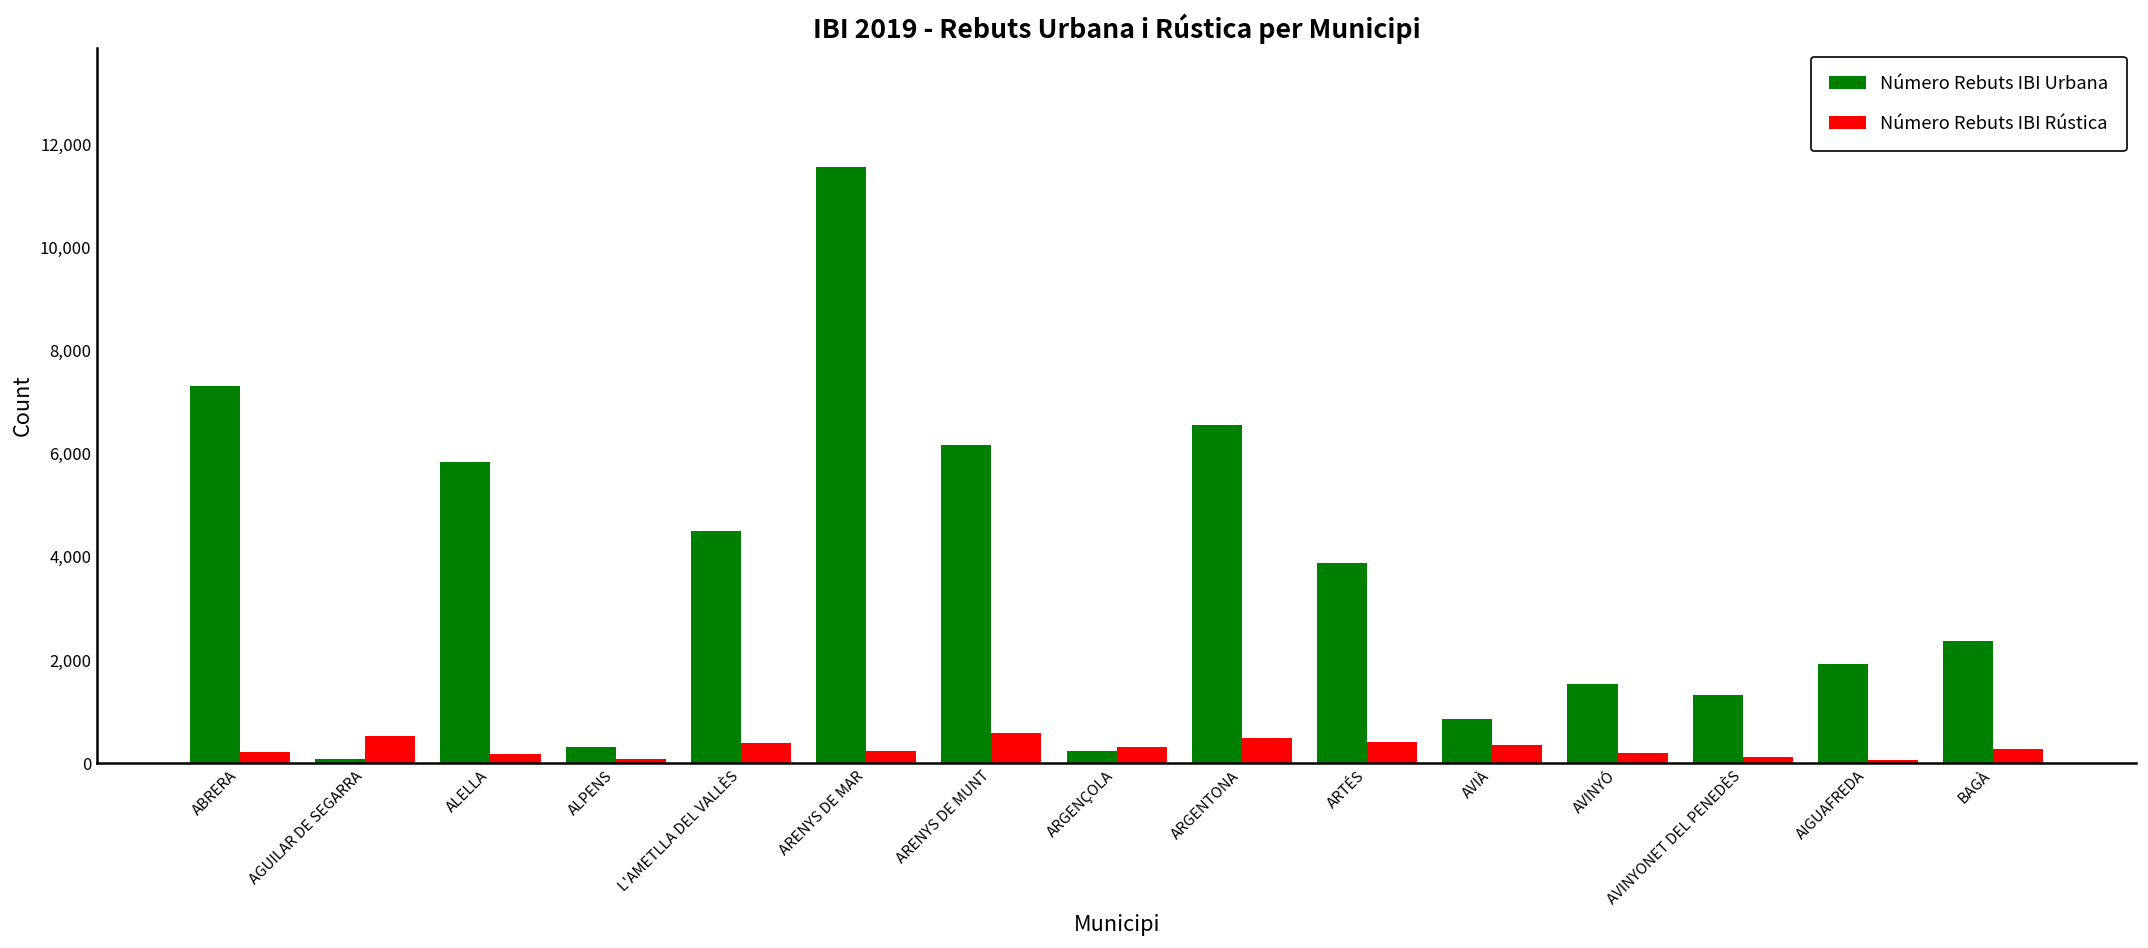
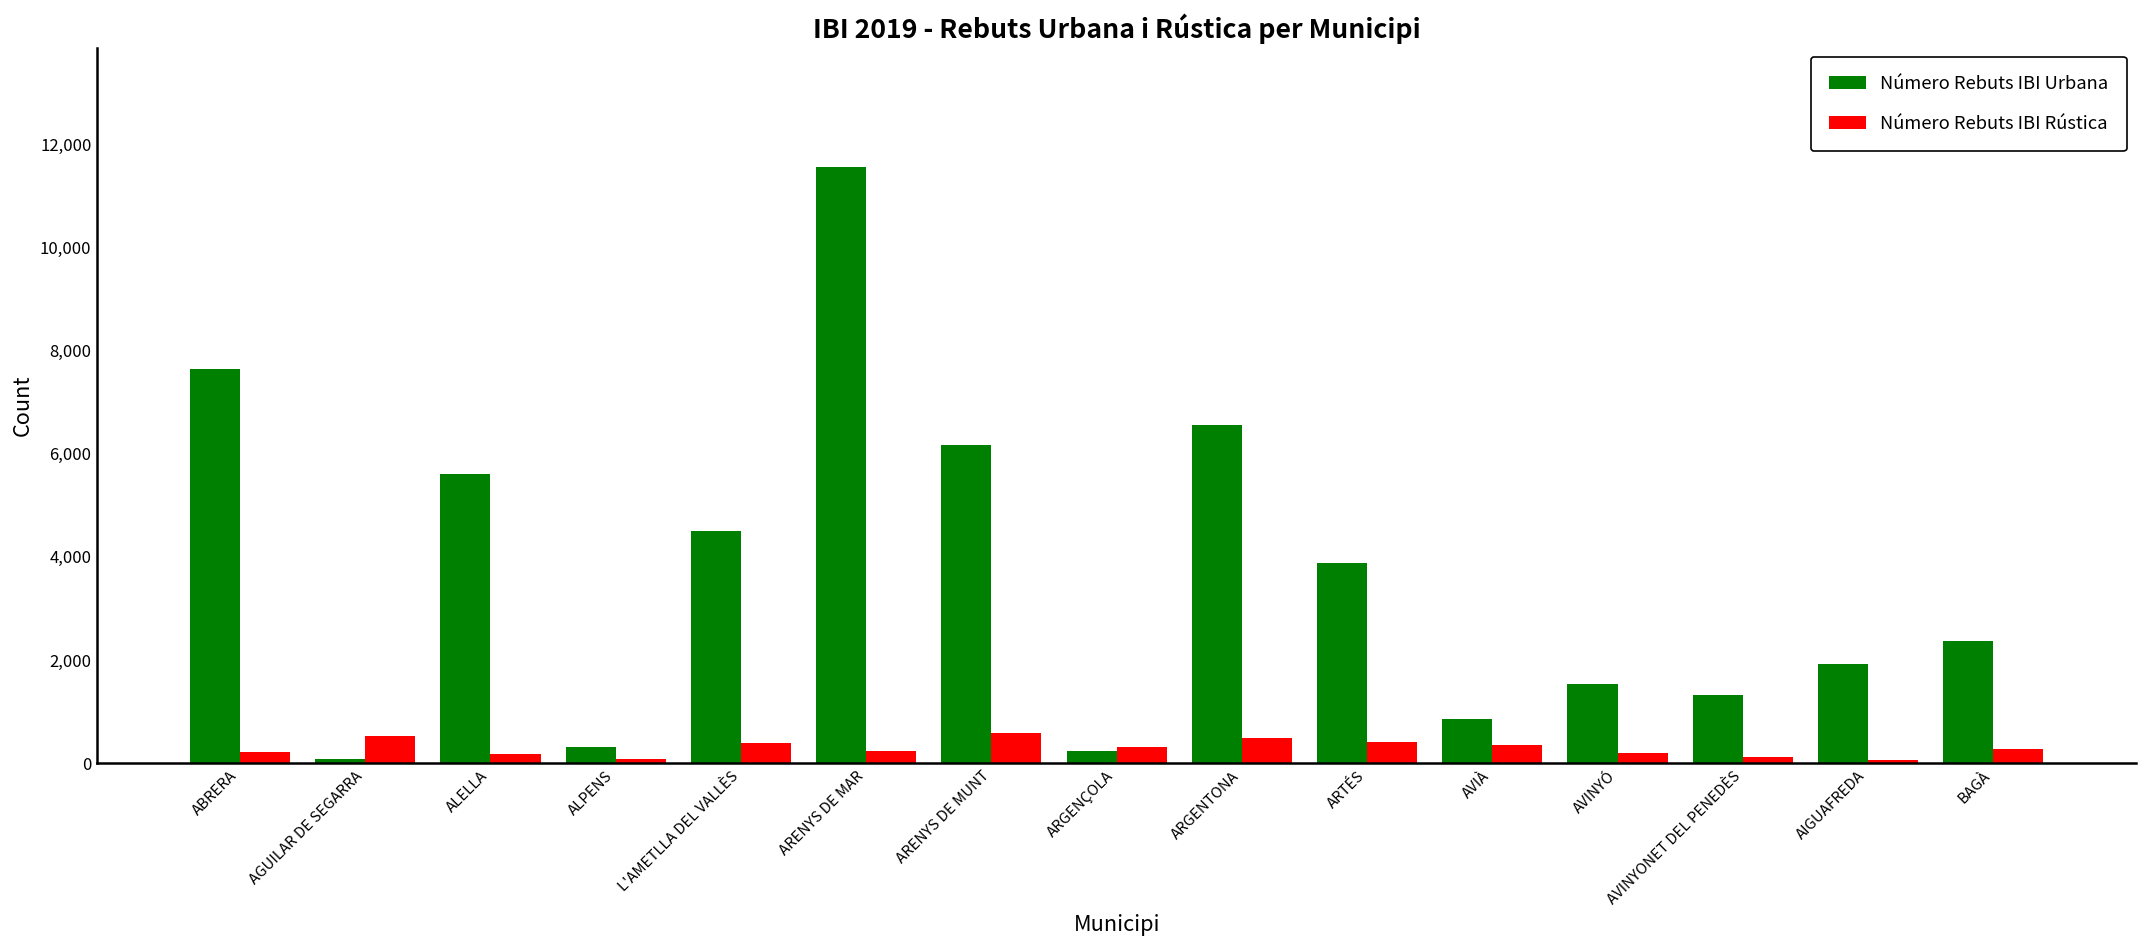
  {
    "Número Rebuts IBI Urbana": {
-     "ABRERA": "7,300",
+     "ABRERA": "7,600",
      "AGUILAR DE SEGARRA": "100",
-     "ALELLA": "5,800",
+     "ALELLA": "5,600",
      "ALPENS": "300",
      "L'AMETLLA DEL VALLÈS": "4,500",
      "ARENYS DE MAR": "11,600",
      "ARENYS DE MUNT": "6,200",
      "ARGENÇOLA": "200",
      "ARGENTONA": "6,500",
      "ARTÉS": "3,900",
      "AVIÀ": "900",
      "AVINYÓ": "1,500",
      "AVINYONET DEL PENEDÈS": "1,300",
      "AIGUAFREDA": "1,900",
      "BAGÀ": "2,400"
    },
    "Número Rebuts IBI Rústica": {
      "ABRERA": "200",
      "AGUILAR DE SEGARRA": "500",
      "ALELLA": "200",
      "ALPENS": "100",
      "L'AMETLLA DEL VALLÈS": "400",
      "ARENYS DE MAR": "200",
      "ARENYS DE MUNT": "600",
      "ARGENÇOLA": "300",
      "ARGENTONA": "500",
      "ARTÉS": "400",
      "AVIÀ": "400",
      "AVINYÓ": "200",
      "AVINYONET DEL PENEDÈS": "100",
      "AIGUAFREDA": "100",
      "BAGÀ": "300"
    }
  }
